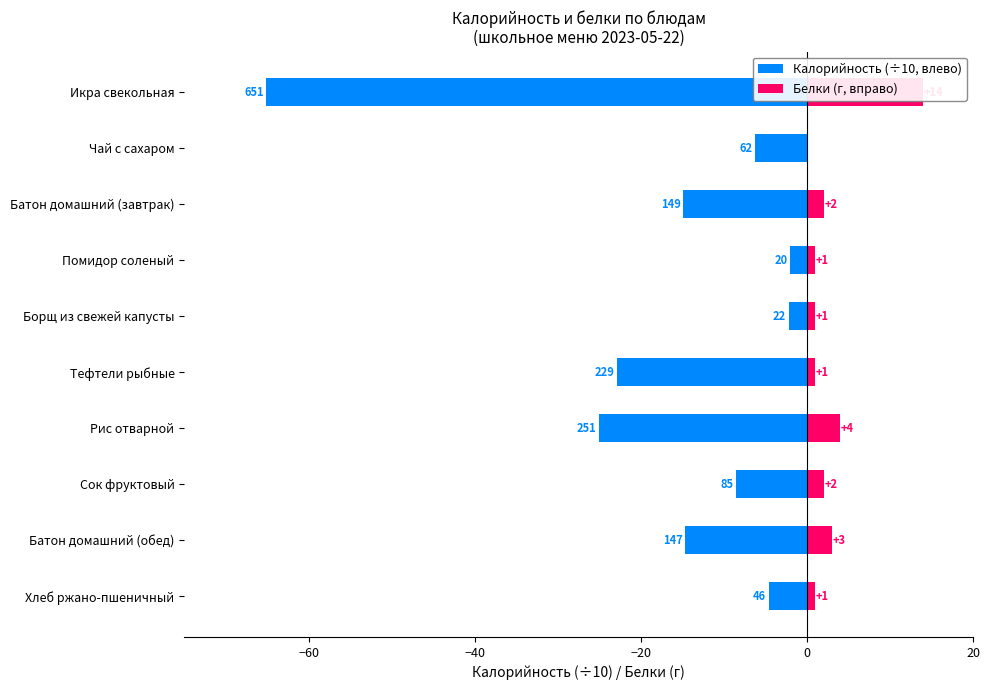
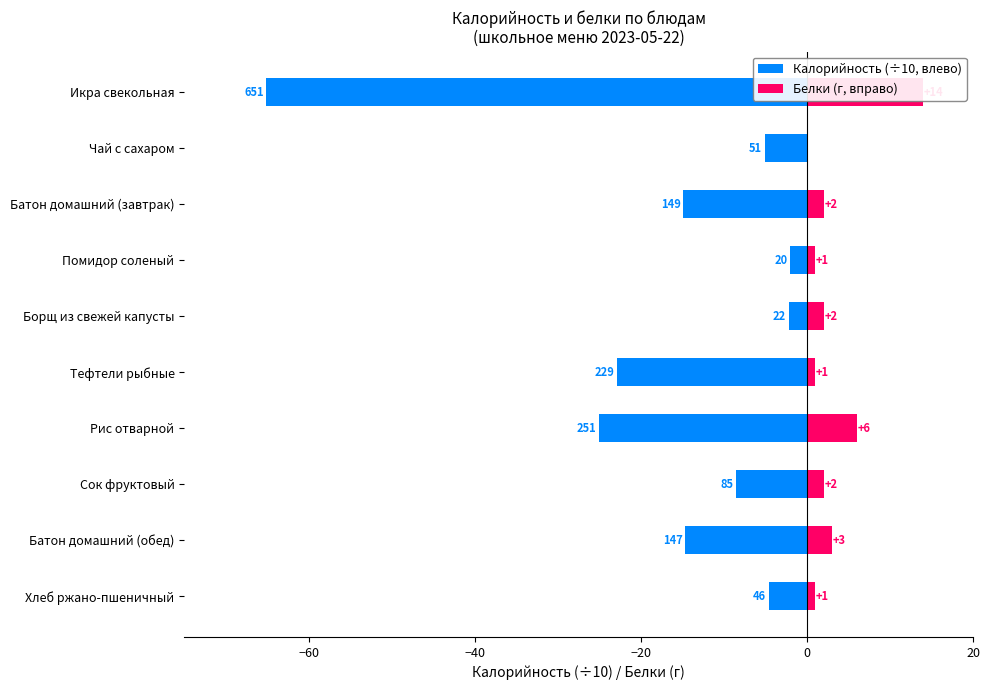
  {
    "Калорийность (÷10, влево)": {
-     "Чай с сахаром": "62"
+     "Чай с сахаром": "51"
    },
    "Белки (г, вправо)": {
      "Батон домашний (завтрак)": "+2",
      "Помидор соленый": "+1",
-     "Борщ из свежей капусты": "+1",
+     "Борщ из свежей капусты": "+2",
      "Тефтели рыбные": "+1",
-     "Рис отварной": "+4",
+     "Рис отварной": "+6",
      "Сок фруктовый": "+2",
      "Батон домашний (обед)": "+3",
      "Хлеб ржано-пшеничный": "+1"
    }
  }
